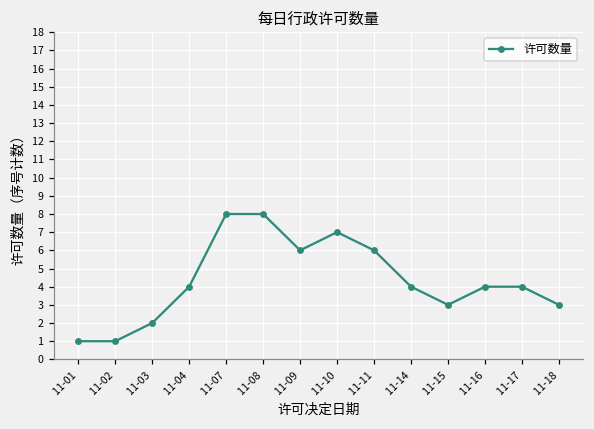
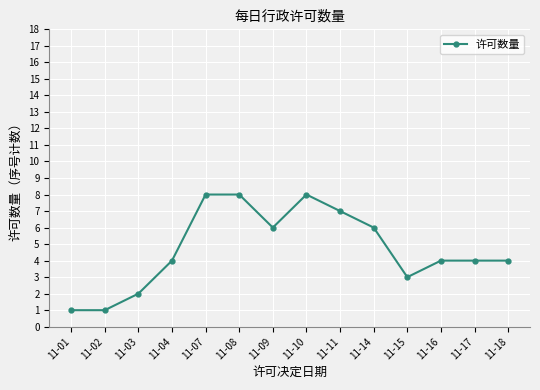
  {
    "11-01": 1,
    "11-02": 1,
    "11-03": 2,
    "11-04": 4,
    "11-07": 8,
    "11-08": 8,
    "11-09": 6,
-   "11-10": 7,
-   "11-11": 6,
-   "11-14": 4,
+   "11-10": 8,
+   "11-11": 7,
+   "11-14": 6,
    "11-15": 3,
    "11-16": 4,
    "11-17": 4,
-   "11-18": 3
+   "11-18": 4
  }
